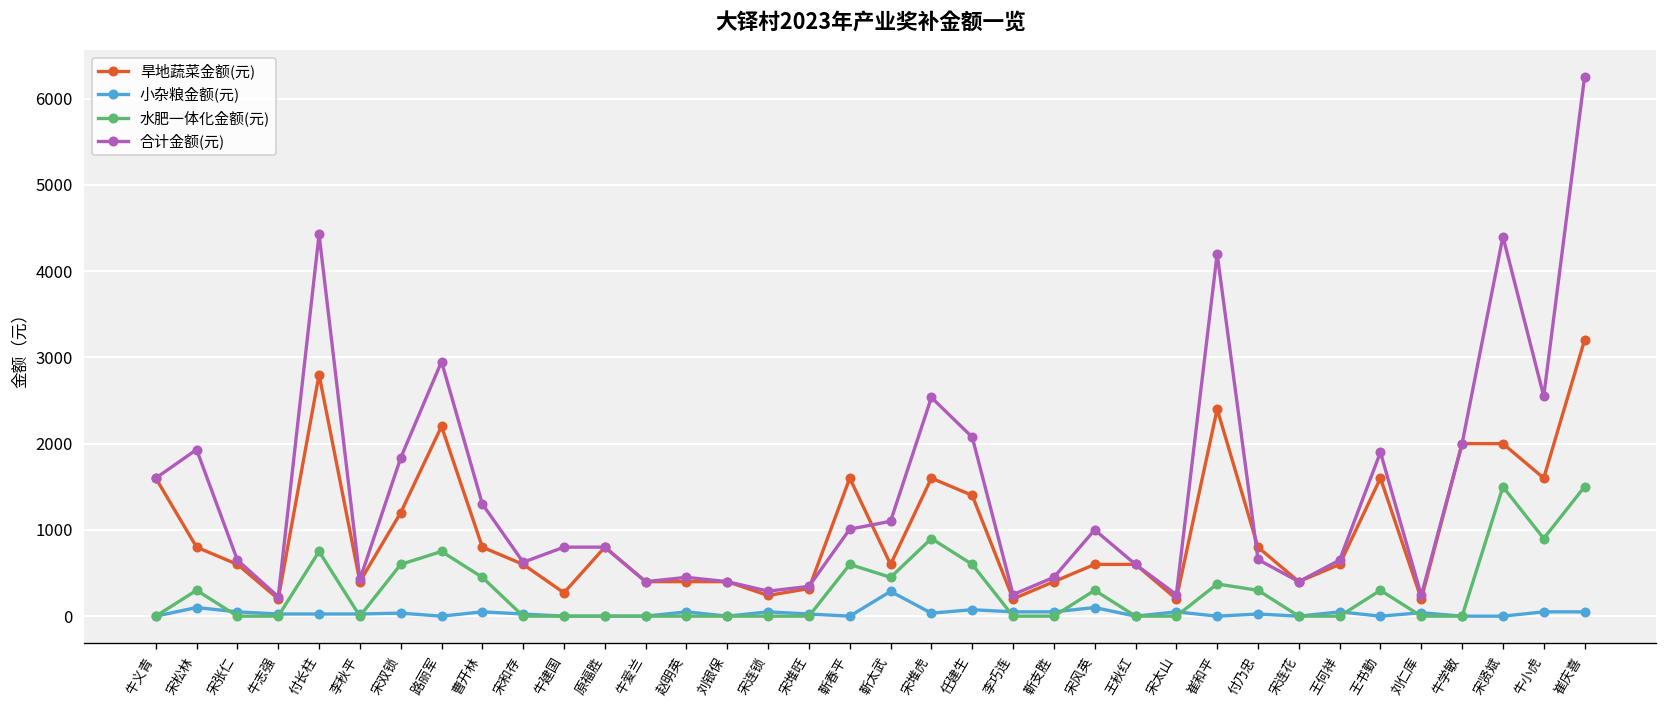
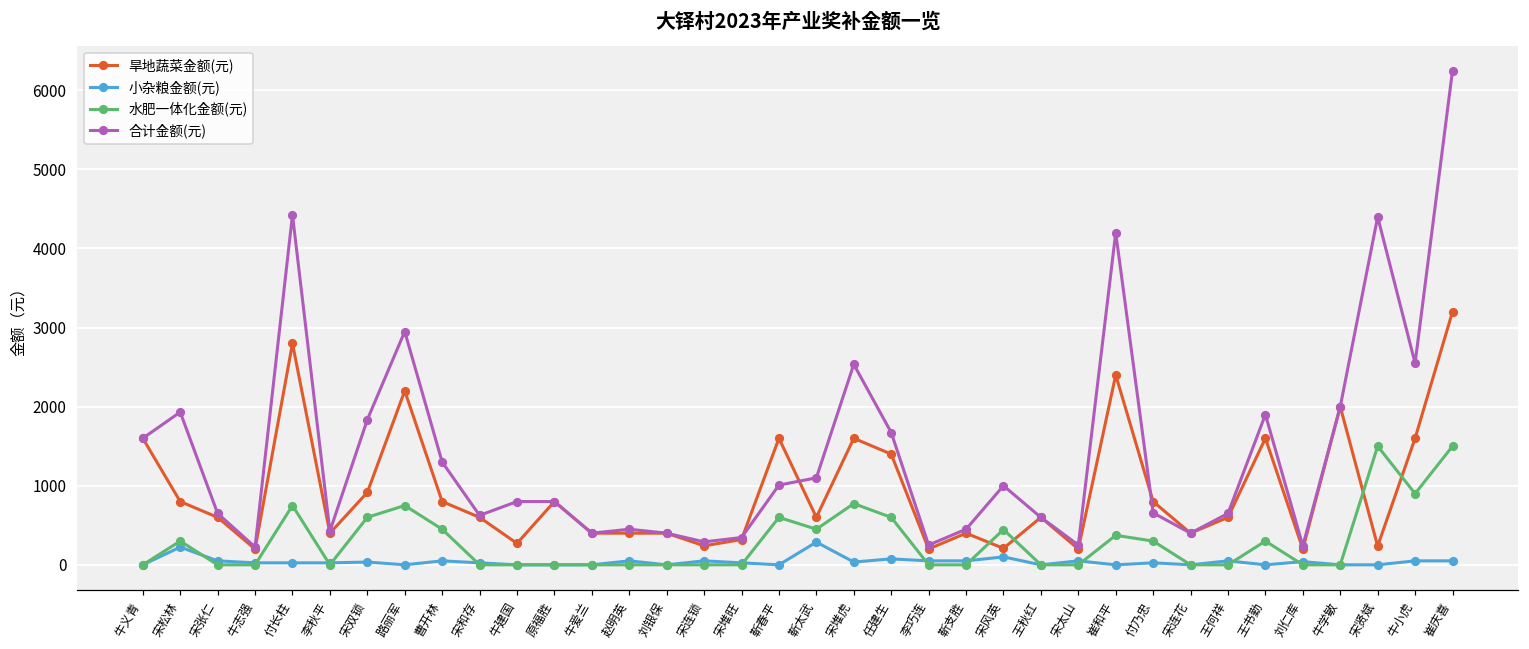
  {
    "旱地蔬菜金额(元)": {
      "宋松林": 800,
      "宋张仁": 600,
      "付长柱": 2800,
-     "宋双锁": 1200,
+     "宋双锁": 900,
      "路丽军": 2200,
      "曹开林": 800,
      "牛建国": 300,
      "赵明英": 400,
      "宋连锁": 200,
      "靳春平": 1600,
      "靳太武": 600,
      "宋堆虎": 1600,
      "任建生": 1400,
      "李巧连": 200,
      "靳支胜": 400,
-     "宋风英": 600,
+     "宋风英": 200,
      "宋太山": 200,
      "崔和平": 2400,
      "付乃忠": 800,
      "王何祥": 600,
      "王书勤": 1600,
      "刘仁库": 200,
-     "宋贤斌": 2000,
+     "宋贤斌": 200,
      "牛小虎": 1600,
      "崔庆喜": 3200
    },
    "小杂粮金额(元)": {
-     "宋松林": 100,
+     "宋松林": 200,
      "宋张仁": 100,
      "付长柱": 0,
      "宋双锁": 0,
      "路丽军": 0,
      "曹开林": 100,
      "赵明英": 100,
      "宋连锁": 100,
      "靳春平": 0,
      "靳太武": 300,
      "宋堆虎": 0,
      "任建生": 100,
      "李巧连": 100,
      "靳支胜": 100,
      "宋风英": 100,
      "宋太山": 100,
      "崔和平": 0,
      "付乃忠": 0,
      "王何祥": 100,
      "王书勤": 0,
      "刘仁库": 0,
      "宋贤斌": 0,
      "牛小虎": 100,
      "崔庆喜": 100
    },
    "水肥一体化金额(元)": {
      "宋松林": 300,
      "宋张仁": 0,
      "付长柱": 800,
      "宋双锁": 600,
      "路丽军": 800,
      "曹开林": 500,
      "赵明英": 0,
      "宋连锁": 0,
      "靳春平": 600,
      "靳太武": 500,
-     "宋堆虎": 900,
+     "宋堆虎": 800,
      "任建生": 600,
      "李巧连": 0,
      "靳支胜": 0,
-     "宋风英": 300,
+     "宋风英": 400,
      "宋太山": 0,
      "崔和平": 400,
      "付乃忠": 300,
      "王何祥": 0,
      "王书勤": 300,
      "刘仁库": 0,
      "宋贤斌": 1500,
      "牛小虎": 900,
      "崔庆喜": 1500
    },
    "合计金额(元)": {
      "宋松林": 1900,
      "宋张仁": 700,
      "付长柱": 4400,
      "宋双锁": 1800,
      "路丽军": 3000,
      "曹开林": 1300,
      "牛建国": 800,
      "赵明英": 500,
      "宋连锁": 300,
      "靳春平": 1000,
      "靳太武": 1100,
      "宋堆虎": 2500,
-     "任建生": 2100,
+     "任建生": 1700,
      "李巧连": 300,
      "靳支胜": 500,
      "宋风英": 1000,
      "宋太山": 300,
      "崔和平": 4200,
      "付乃忠": 700,
      "王何祥": 700,
      "王书勤": 1900,
      "刘仁库": 200,
      "宋贤斌": 4400,
      "牛小虎": 2600,
      "崔庆喜": 6300
    }
  }
